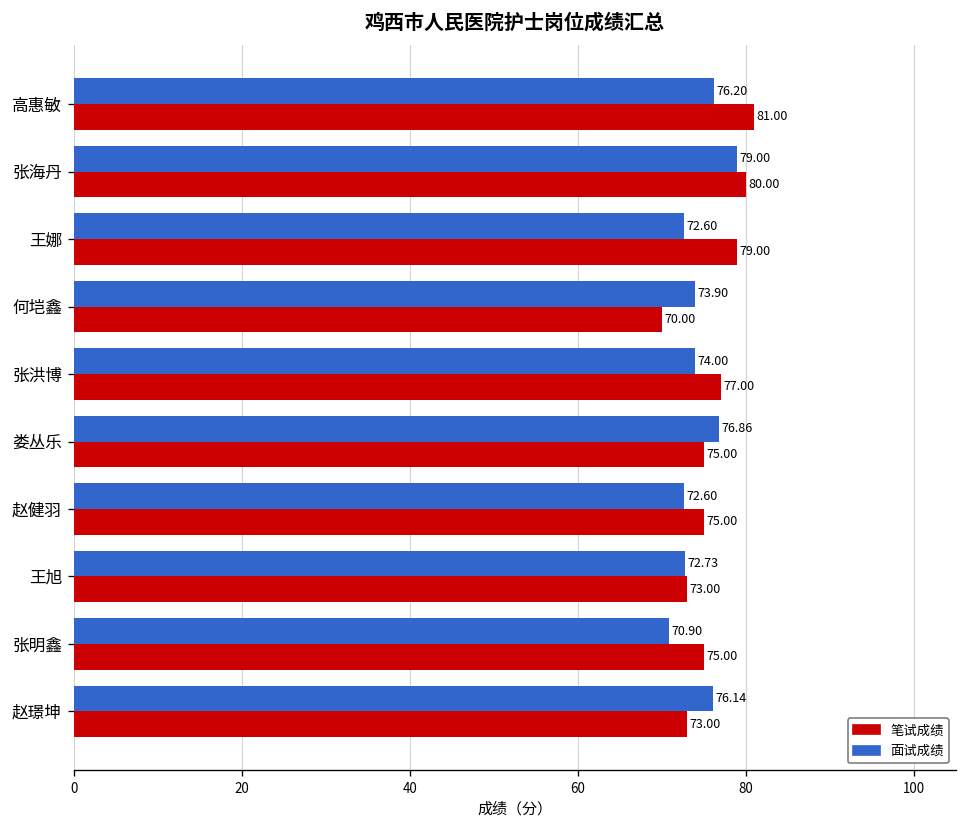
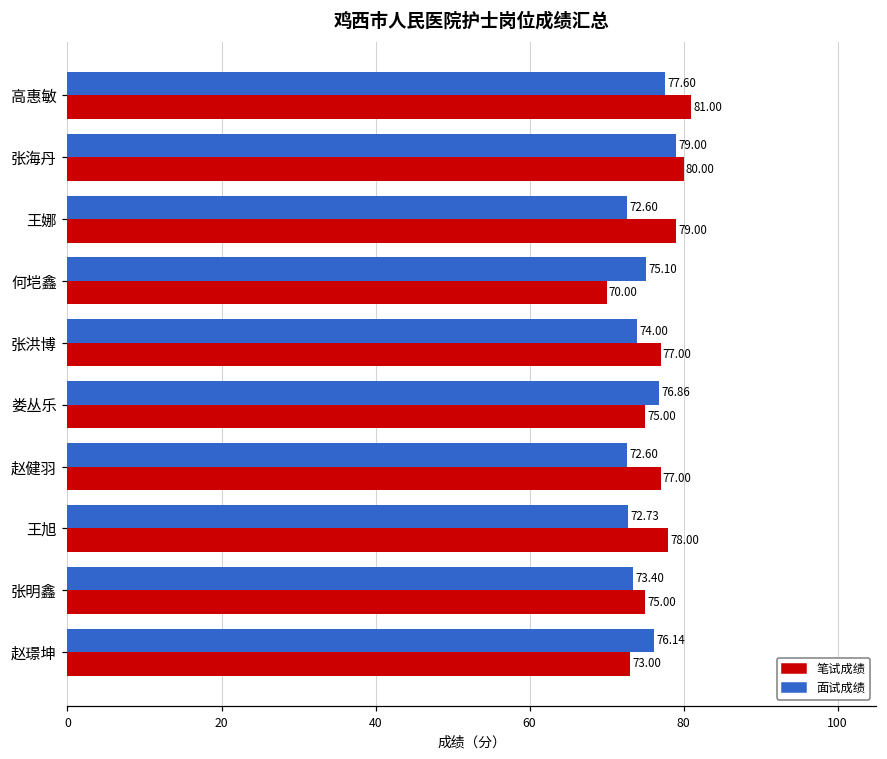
  {
    "笔试成绩": {
      "高惠敏": 81.00,
      "张海丹": 80.00,
      "王娜": 79.00,
      "何垲鑫": 70.00,
      "张洪博": 77.00,
      "娄丛乐": 75.00,
-     "赵健羽": 75.00,
-     "王旭": 73.00,
+     "赵健羽": 77.00,
+     "王旭": 78.00,
      "张明鑫": 75.00,
      "赵璟坤": 73.00
    },
    "面试成绩": {
-     "高惠敏": 76.20,
+     "高惠敏": 77.60,
      "张海丹": 79.00,
      "王娜": 72.60,
-     "何垲鑫": 73.90,
+     "何垲鑫": 75.10,
      "张洪博": 74.00,
      "娄丛乐": 76.86,
      "赵健羽": 72.60,
      "王旭": 72.73,
-     "张明鑫": 70.90,
+     "张明鑫": 73.40,
      "赵璟坤": 76.14
    }
  }
